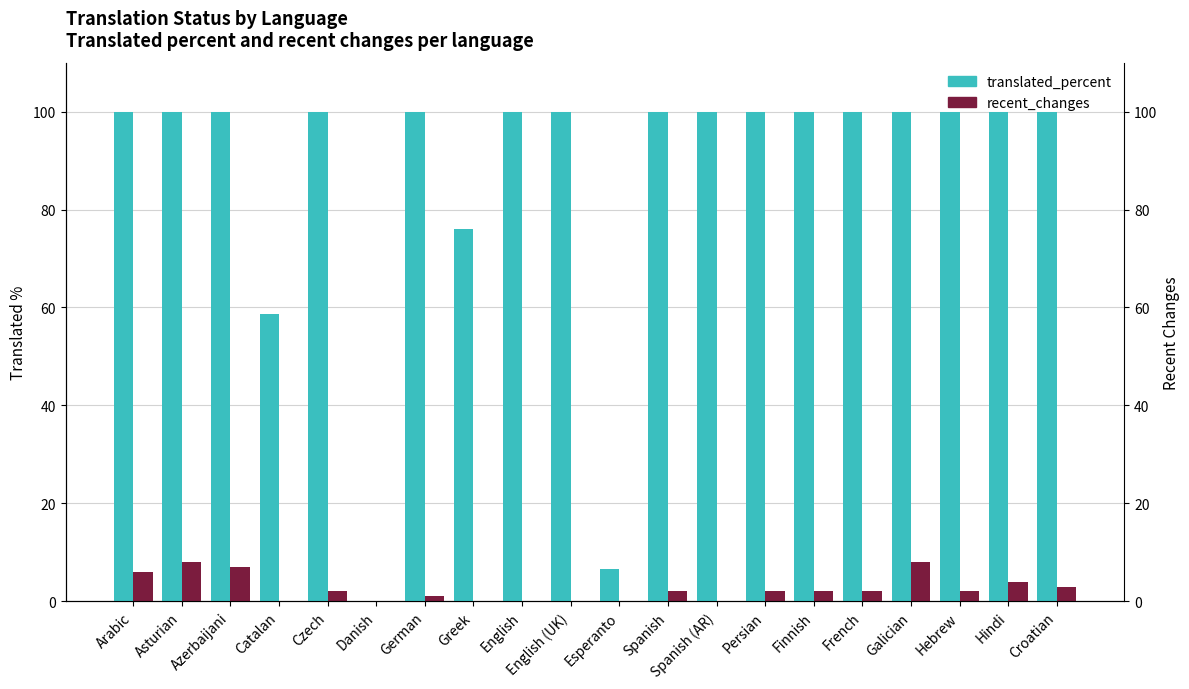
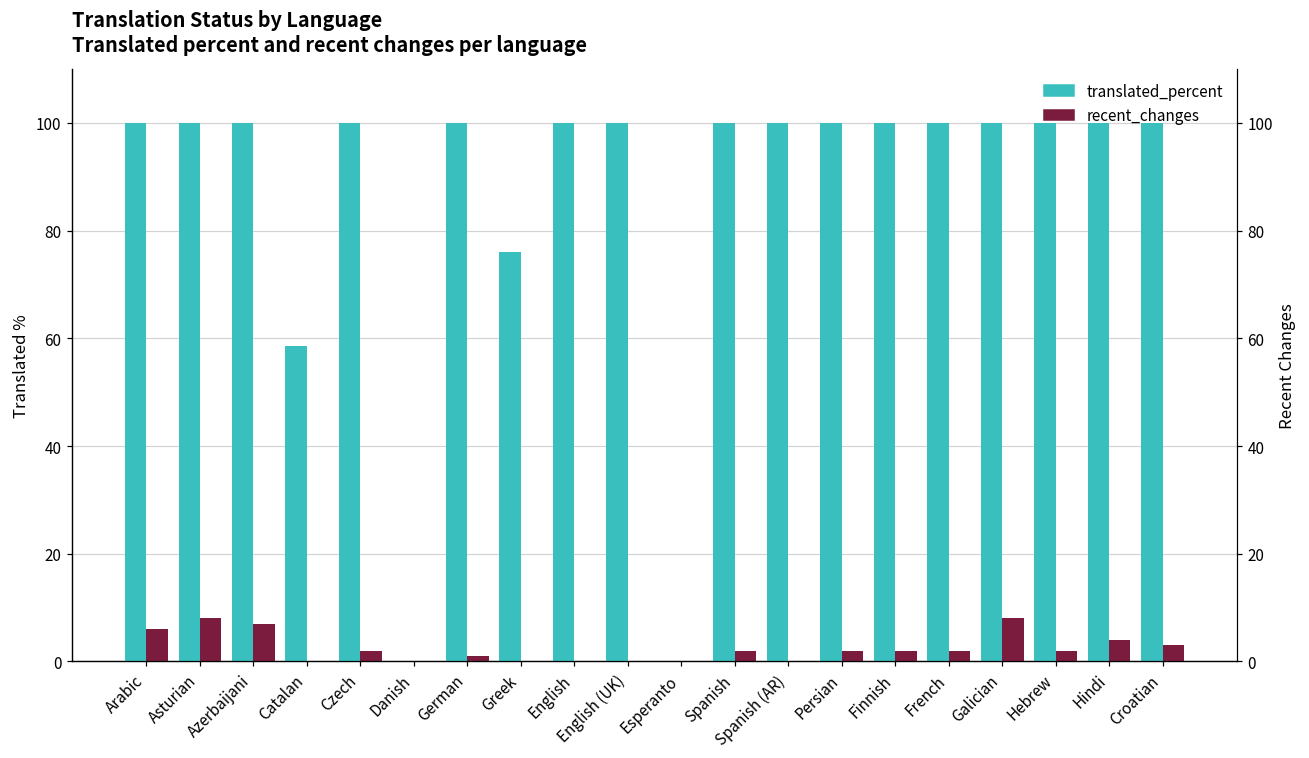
  {
    "translated_percent": {
      "Arabic": 100,
      "Asturian": 100,
      "Azerbaijani": 100,
      "Catalan": 59,
      "Czech": 100,
      "Danish": 0,
      "German": 100,
      "Greek": 76,
      "English": 100,
      "English (UK)": 100,
-     "Esperanto": 7,
+     "Esperanto": 0,
      "Spanish": 100,
      "Spanish (AR)": 100,
      "Persian": 100,
      "Finnish": 100,
      "French": 100,
      "Galician": 100,
      "Hebrew": 100,
      "Hindi": 100,
      "Croatian": 100
    },
    "recent_changes": {
      "Arabic": 6,
      "Asturian": 8,
      "Azerbaijani": 7,
      "Catalan": 0,
      "Czech": 2,
      "Danish": 0,
      "German": 1,
      "Greek": 0,
      "English": 0,
      "English (UK)": 0,
      "Esperanto": 0,
      "Spanish": 2,
      "Spanish (AR)": 0,
      "Persian": 2,
      "Finnish": 2,
      "French": 2,
      "Galician": 8,
      "Hebrew": 2,
      "Hindi": 4,
      "Croatian": 3
    }
  }
